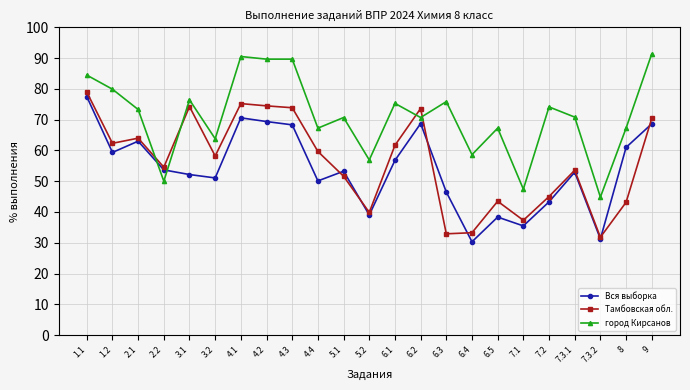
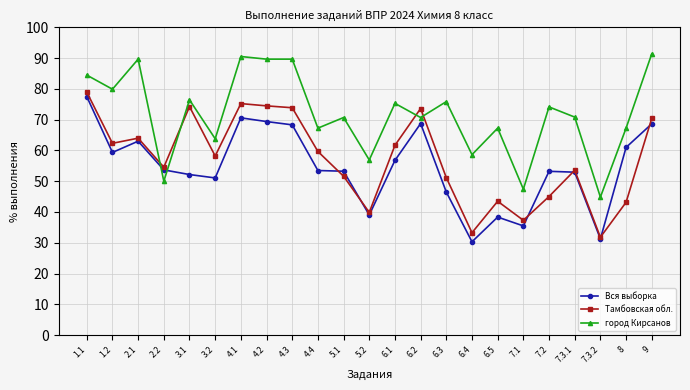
  {
    "Вся выборка": {
      "1.1": 78,
      "1.2": 59,
      "2.1": 63,
      "2.2": 54,
      "3.1": 52,
      "3.2": 51,
      "4.1": 71,
      "4.2": 69,
      "4.3": 68,
-     "4.4": 50,
+     "4.4": 53,
      "5.1": 53,
      "5.2": 39,
      "6.1": 57,
      "6.2": 69,
      "6.3": 46,
      "6.4": 30,
      "6.5": 38,
      "7.1": 35,
-     "7.2": 43,
+     "7.2": 53,
      "8": 61,
      "9": 69
    },
    "Тамбовская обл.": {
      "1.1": 79,
      "1.2": 62,
      "2.1": 64,
      "2.2": 55,
      "3.1": 74,
      "3.2": 58,
      "4.1": 75,
      "4.2": 74,
      "4.3": 74,
      "4.4": 60,
      "5.1": 52,
      "5.2": 40,
      "6.1": 62,
      "6.2": 74,
-     "6.3": 33,
+     "6.3": 51,
      "6.4": 33,
      "6.5": 43,
      "7.1": 37,
      "7.2": 45,
      "8": 43,
      "9": 70
    },
    "город Кирсанов": {
      "1.1": 84,
      "1.2": 80,
-     "2.1": 73,
+     "2.1": 90,
      "2.2": 50,
      "3.1": 76,
      "3.2": 64,
      "4.1": 91,
      "4.2": 90,
      "4.3": 90,
      "4.4": 67,
      "5.1": 71,
      "5.2": 57,
      "6.1": 75,
      "6.2": 71,
      "6.3": 76,
      "6.4": 59,
      "6.5": 67,
      "7.1": 47,
      "7.2": 74,
      "7.3.1": 71,
      "7.3.2": 45,
      "8": 67,
      "9": 91
    }
  }
